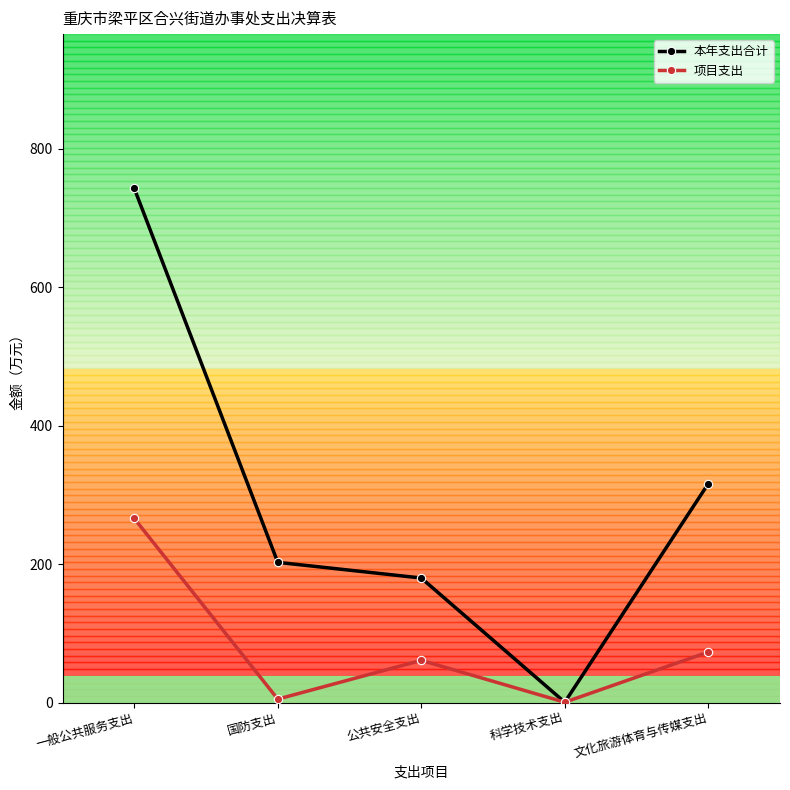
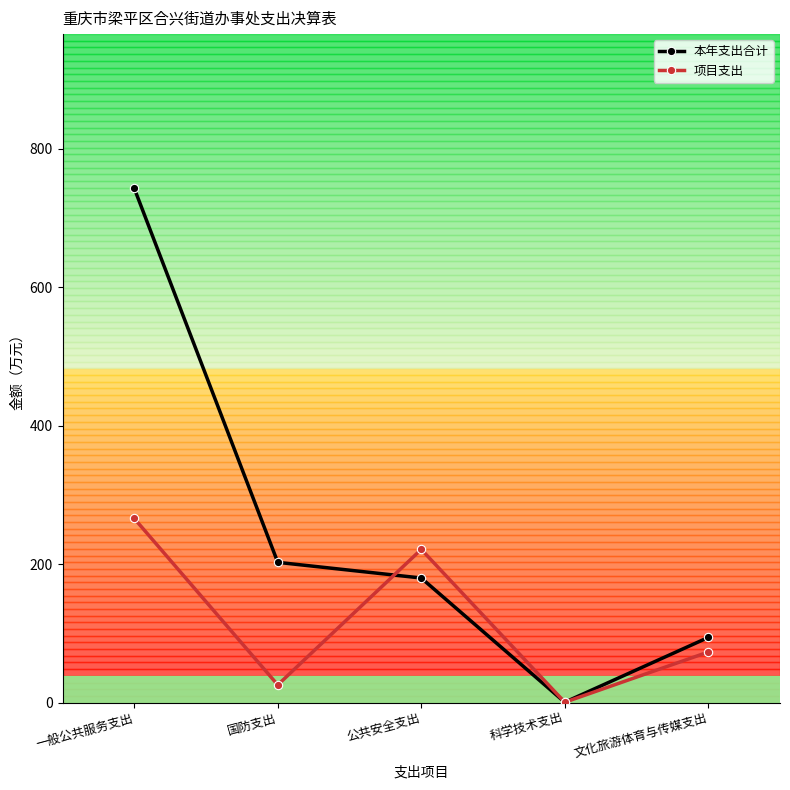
  {
    "本年支出合计": {
      "一般公共服务支出": 740,
      "国防支出": 200,
      "公共安全支出": 180,
-     "文化旅游体育与传媒支出": 320
+     "文化旅游体育与传媒支出": 90
    },
    "项目支出": {
      "一般公共服务支出": 270,
-     "国防支出": 0,
-     "公共安全支出": 60,
+     "国防支出": 30,
+     "公共安全支出": 220,
      "文化旅游体育与传媒支出": 70
    }
  }
